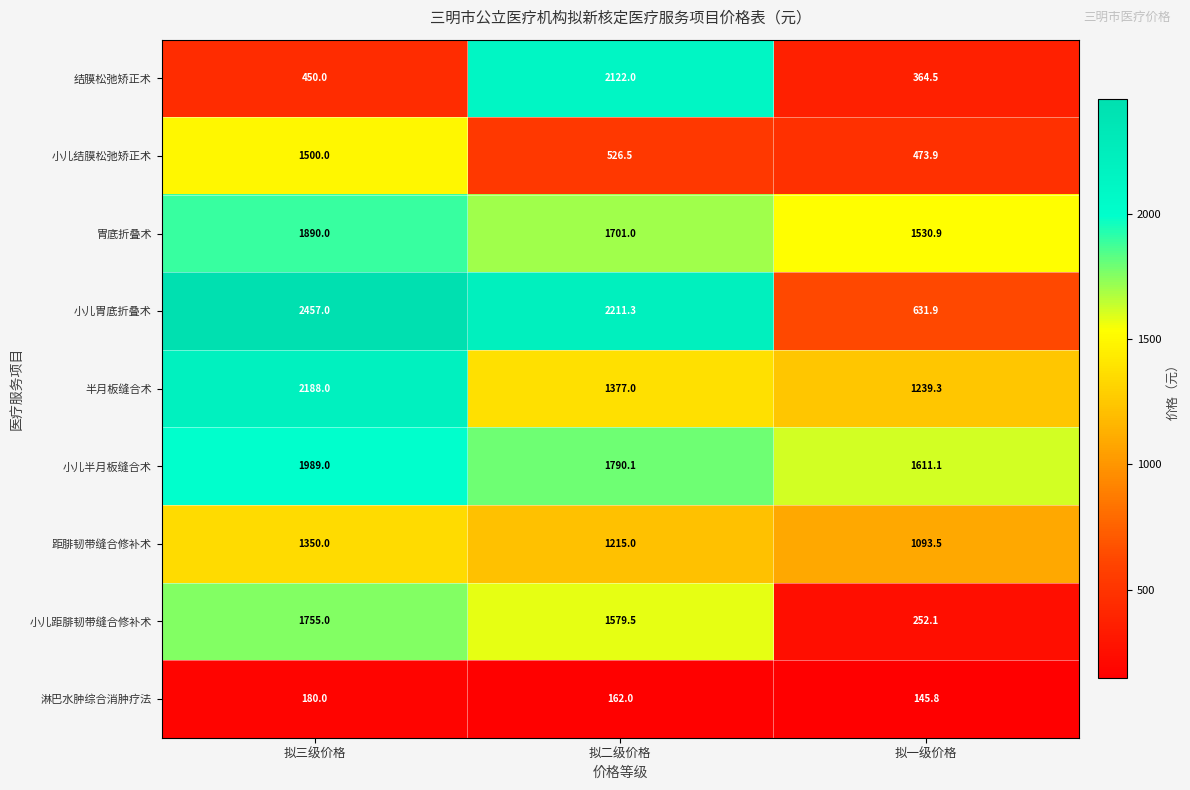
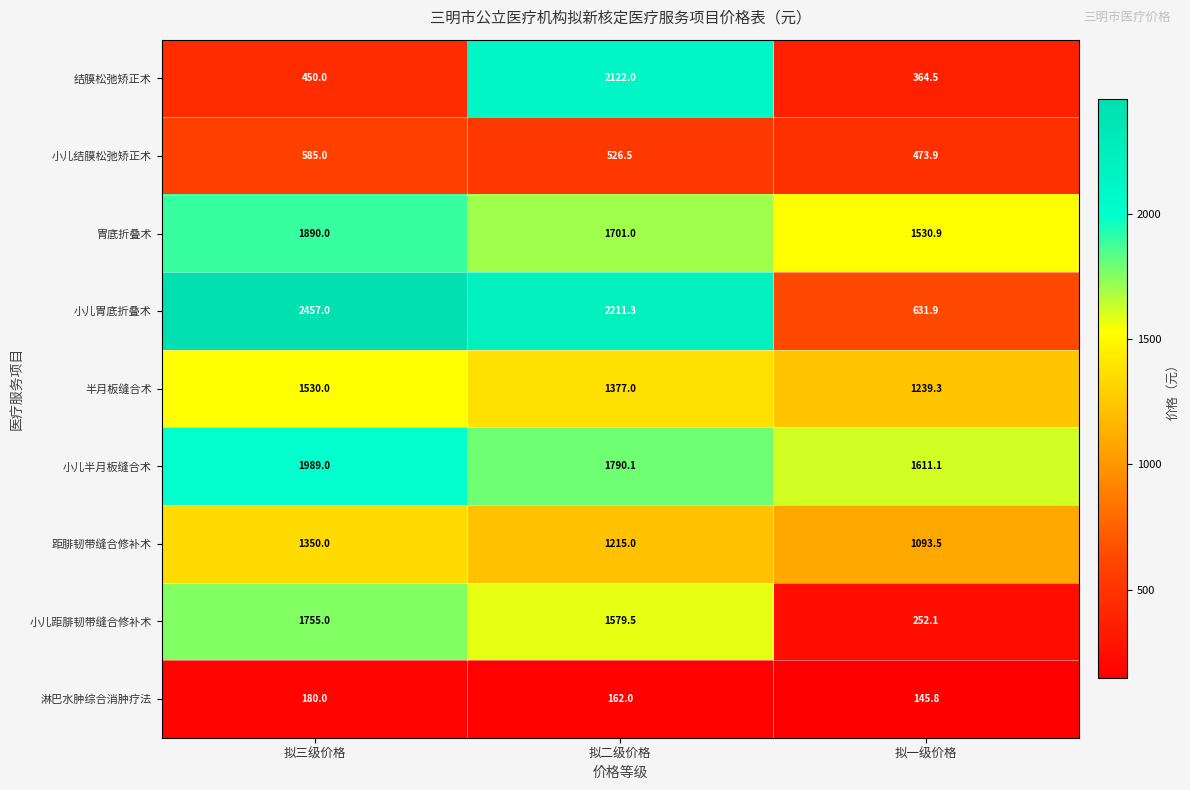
  {
    "结膜松弛矫正术": {
      "拟三级价格": 450.0,
      "拟二级价格": 2122.0,
      "拟一级价格": 364.5
    },
    "小儿结膜松弛矫正术": {
-     "拟三级价格": 1500.0,
+     "拟三级价格": 585.0,
      "拟二级价格": 526.5,
      "拟一级价格": 473.9
    },
    "胃底折叠术": {
      "拟三级价格": 1890.0,
      "拟二级价格": 1701.0,
      "拟一级价格": 1530.9
    },
    "小儿胃底折叠术": {
      "拟三级价格": 2457.0,
      "拟二级价格": 2211.3,
      "拟一级价格": 631.9
    },
    "半月板缝合术": {
-     "拟三级价格": 2188.0,
+     "拟三级价格": 1530.0,
      "拟二级价格": 1377.0,
      "拟一级价格": 1239.3
    },
    "小儿半月板缝合术": {
      "拟三级价格": 1989.0,
      "拟二级价格": 1790.1,
      "拟一级价格": 1611.1
    },
    "距腓韧带缝合修补术": {
      "拟三级价格": 1350.0,
      "拟二级价格": 1215.0,
      "拟一级价格": 1093.5
    },
    "小儿距腓韧带缝合修补术": {
      "拟三级价格": 1755.0,
      "拟二级价格": 1579.5,
      "拟一级价格": 252.1
    },
    "淋巴水肿综合消肿疗法": {
      "拟三级价格": 180.0,
      "拟二级价格": 162.0,
      "拟一级价格": 145.8
    }
  }
